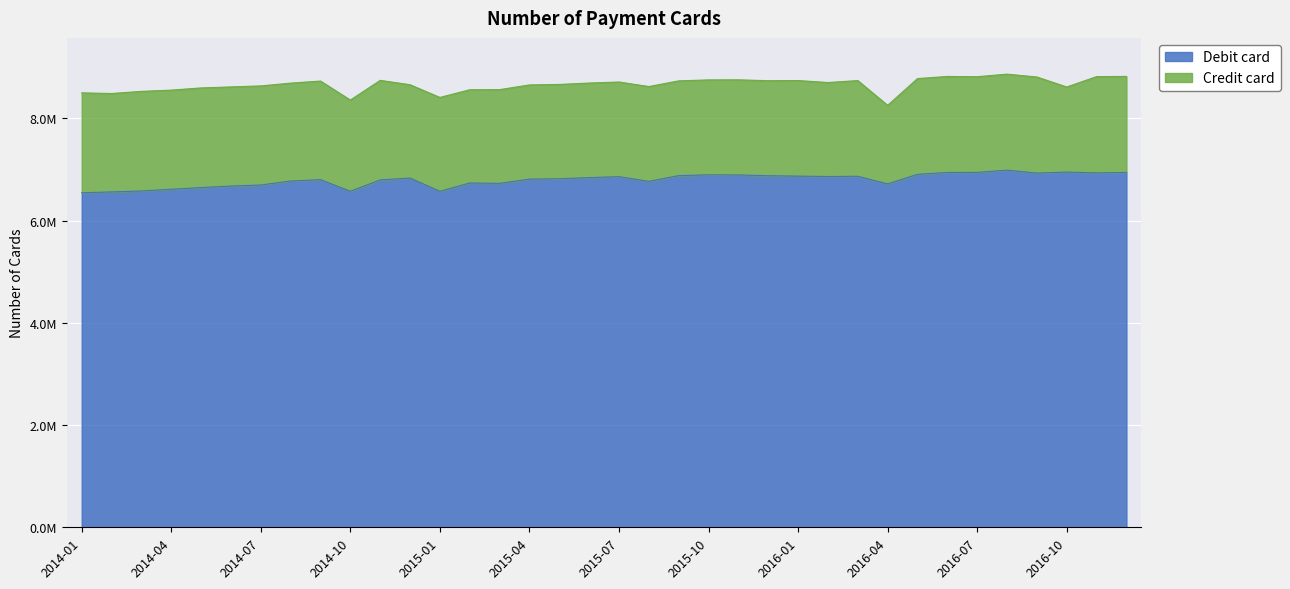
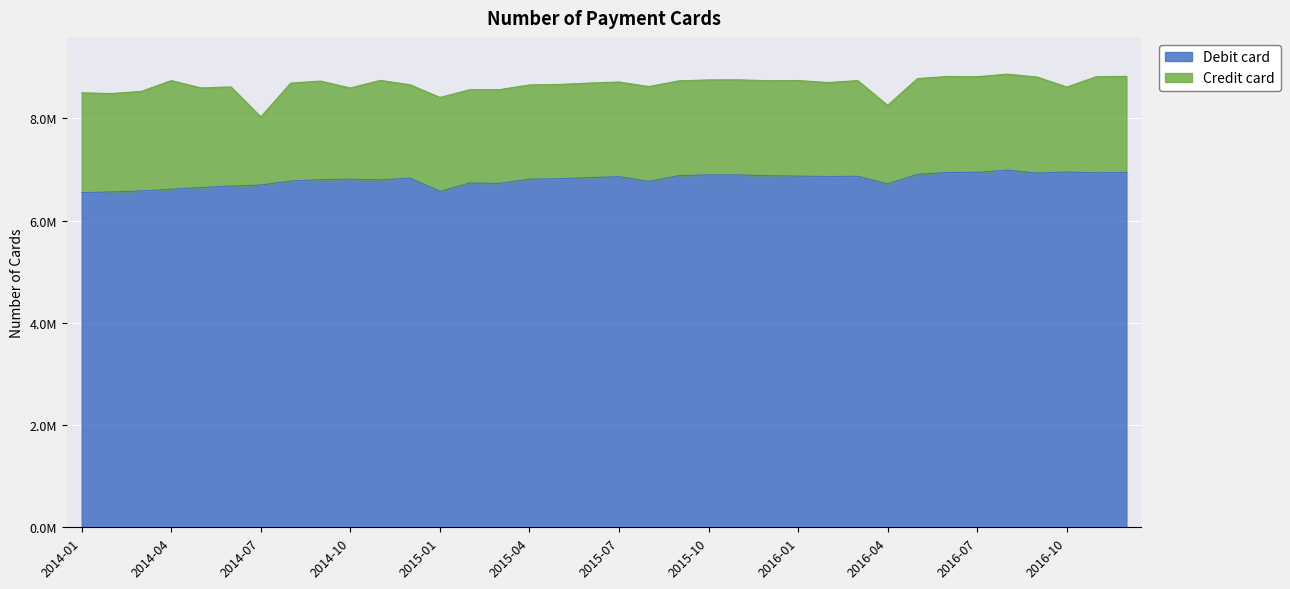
  {
    "Debit card": {
      "2014-01": 6500000,
      "2014-04": 6600000,
      "2014-07": 6700000,
-     "2014-10": 6600000,
+     "2014-10": 6800000,
      "2015-01": 6600000,
      "2015-04": 6800000,
      "2015-07": 6900000,
      "2015-10": 6900000,
      "2016-01": 6900000,
      "2016-04": 6700000,
      "2016-07": 6900000,
      "2016-10": 7000000
    },
    "Credit card": {
      "2014-01": 2000000,
-     "2014-04": 1900000,
-     "2014-07": 1900000,
+     "2014-04": 2100000,
+     "2014-07": 1300000,
      "2014-10": 1800000,
      "2015-01": 1800000,
      "2015-04": 1800000,
      "2015-07": 1900000,
      "2015-10": 1900000,
      "2016-01": 1900000,
      "2016-04": 1500000,
      "2016-07": 1900000,
      "2016-10": 1700000
    }
  }
